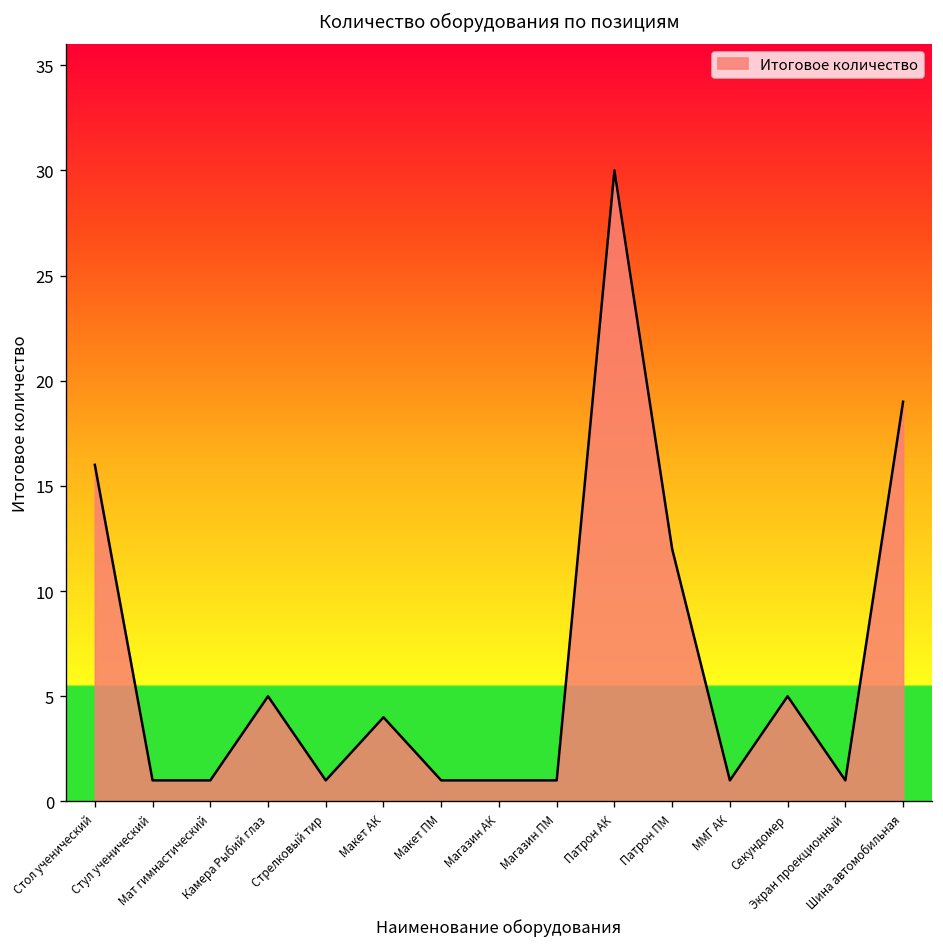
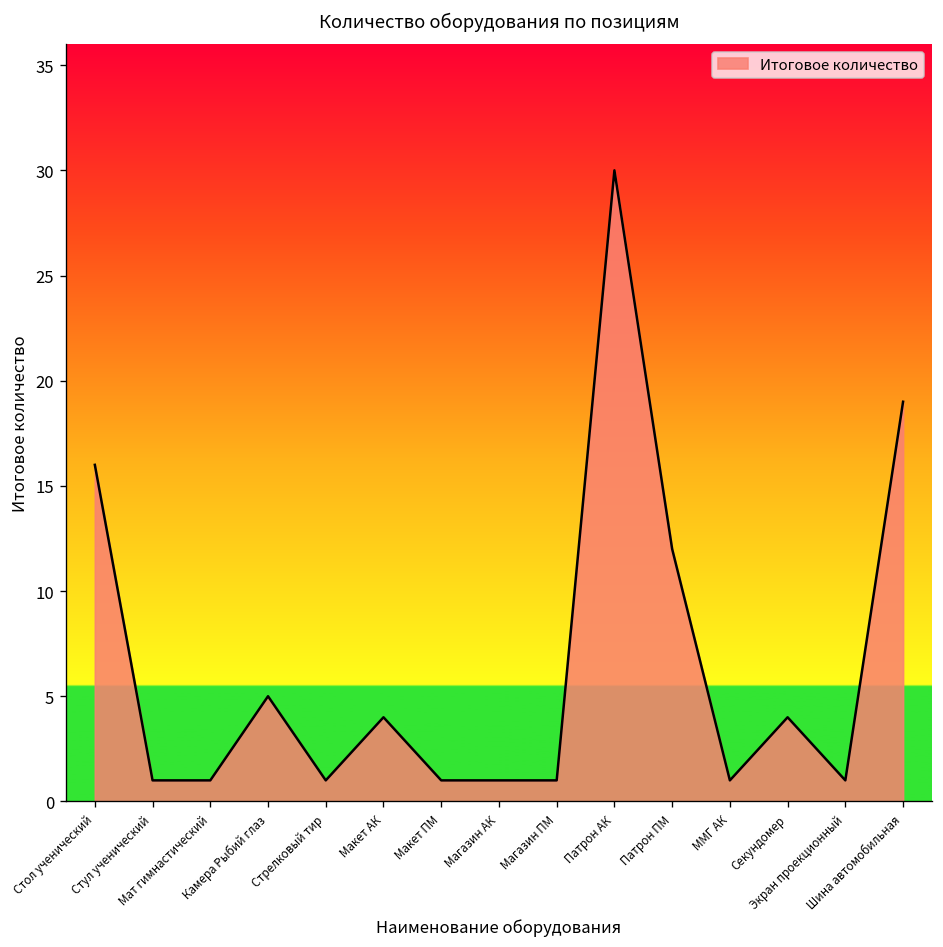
  {
    "Стол ученический": 16,
    "Стул ученический": 1,
    "Мат гимнастический": 1,
    "Камера Рыбий глаз": 5,
    "Стрелковый тир": 1,
    "Макет АК": 4,
    "Макет ПМ": 1,
    "Магазин АК": 1,
    "Магазин ПМ": 1,
    "Патрон АК": 30,
    "Патрон ПМ": 12,
    "ММГ АК": 1,
-   "Секундомер": 5,
+   "Секундомер": 4,
    "Экран проекционный": 1,
    "Шина автомобильная": 19
  }
